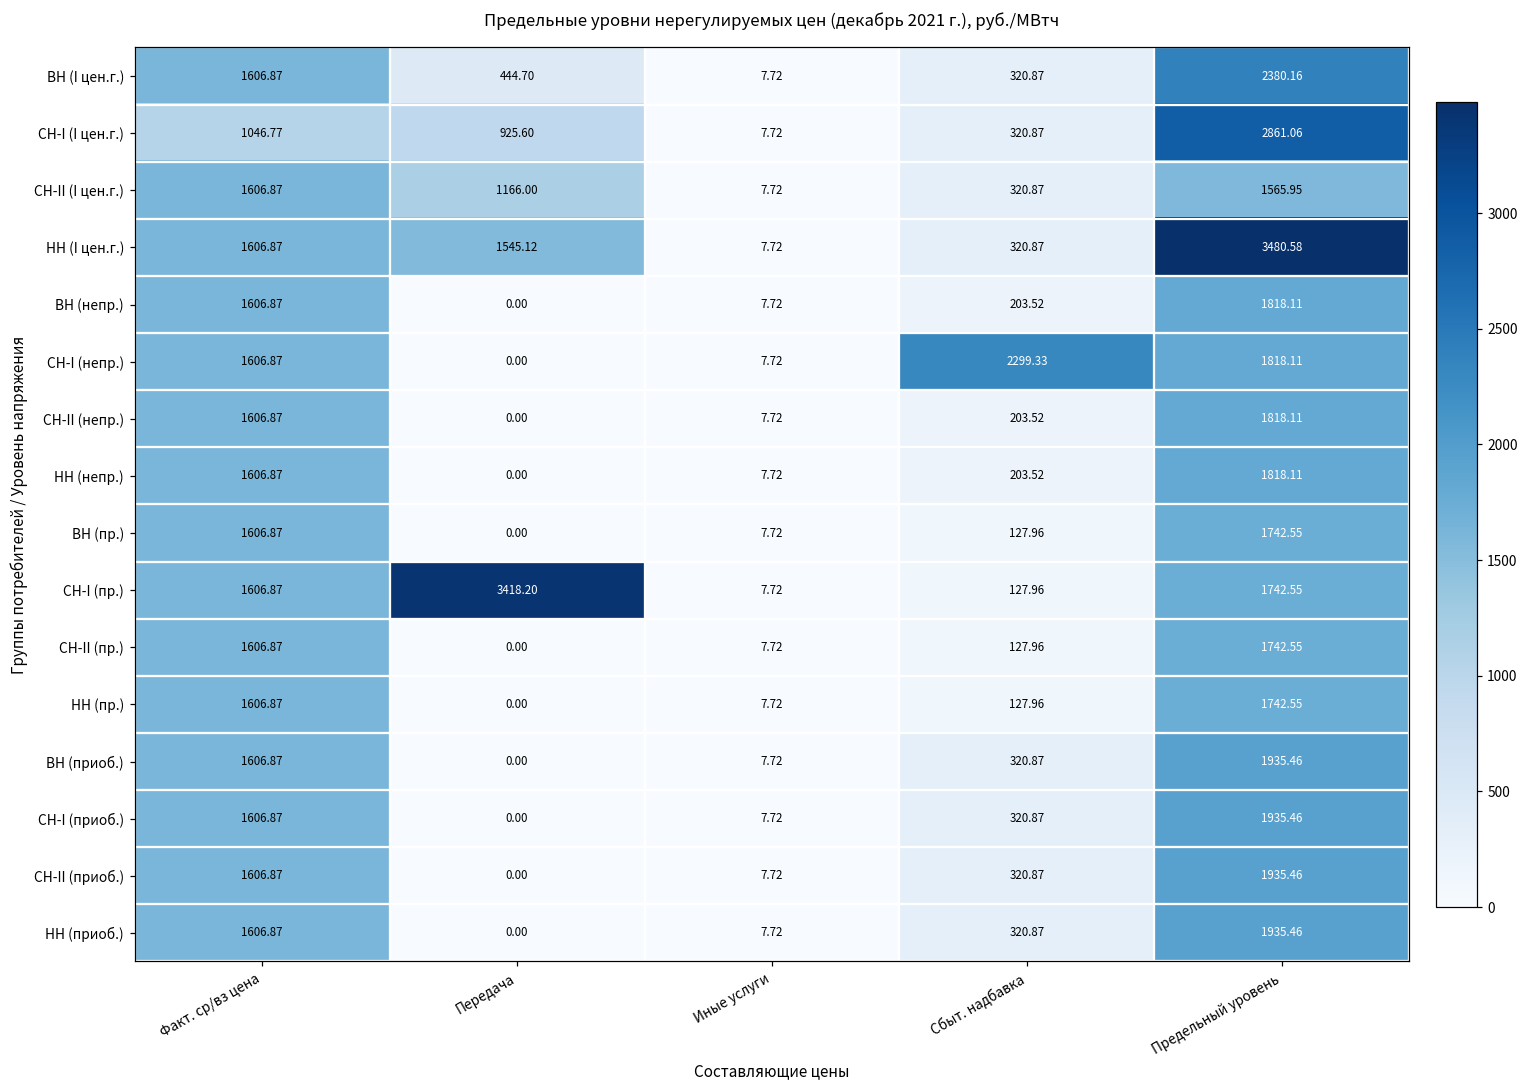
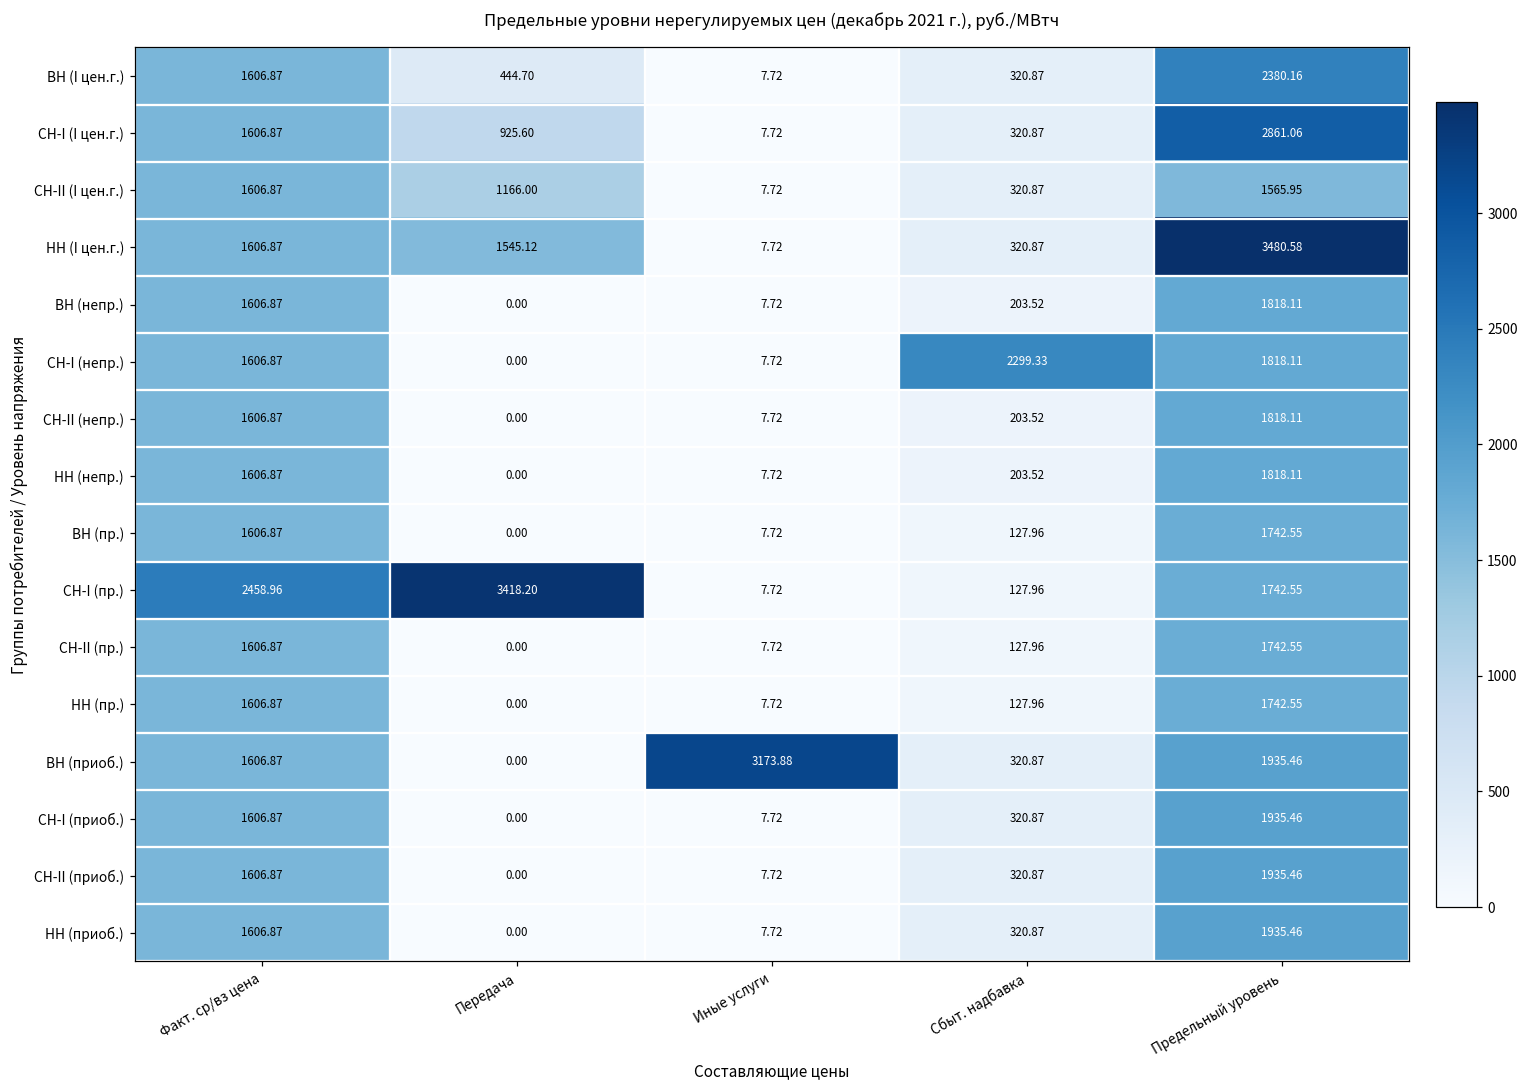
  {
    "ВН (I цен.г.)": {
      "Факт. ср/вз цена": 1606.87,
      "Передача": 444.70,
      "Иные услуги": 7.72,
      "Сбыт. надбавка": 320.87,
      "Предельный уровень": 2380.16
    },
    "СН-I (I цен.г.)": {
-     "Факт. ср/вз цена": 1046.77,
+     "Факт. ср/вз цена": 1606.87,
      "Передача": 925.60,
      "Иные услуги": 7.72,
      "Сбыт. надбавка": 320.87,
      "Предельный уровень": 2861.06
    },
    "СН-II (I цен.г.)": {
      "Факт. ср/вз цена": 1606.87,
      "Передача": 1166.00,
      "Иные услуги": 7.72,
      "Сбыт. надбавка": 320.87,
      "Предельный уровень": 1565.95
    },
    "НН (I цен.г.)": {
      "Факт. ср/вз цена": 1606.87,
      "Передача": 1545.12,
      "Иные услуги": 7.72,
      "Сбыт. надбавка": 320.87,
      "Предельный уровень": 3480.58
    },
    "ВН (непр.)": {
      "Факт. ср/вз цена": 1606.87,
      "Передача": 0.00,
      "Иные услуги": 7.72,
      "Сбыт. надбавка": 203.52,
      "Предельный уровень": 1818.11
    },
    "СН-I (непр.)": {
      "Факт. ср/вз цена": 1606.87,
      "Передача": 0.00,
      "Иные услуги": 7.72,
      "Сбыт. надбавка": 2299.33,
      "Предельный уровень": 1818.11
    },
    "СН-II (непр.)": {
      "Факт. ср/вз цена": 1606.87,
      "Передача": 0.00,
      "Иные услуги": 7.72,
      "Сбыт. надбавка": 203.52,
      "Предельный уровень": 1818.11
    },
    "НН (непр.)": {
      "Факт. ср/вз цена": 1606.87,
      "Передача": 0.00,
      "Иные услуги": 7.72,
      "Сбыт. надбавка": 203.52,
      "Предельный уровень": 1818.11
    },
    "ВН (пр.)": {
      "Факт. ср/вз цена": 1606.87,
      "Передача": 0.00,
      "Иные услуги": 7.72,
      "Сбыт. надбавка": 127.96,
      "Предельный уровень": 1742.55
    },
    "СН-I (пр.)": {
-     "Факт. ср/вз цена": 1606.87,
+     "Факт. ср/вз цена": 2458.96,
      "Передача": 3418.20,
      "Иные услуги": 7.72,
      "Сбыт. надбавка": 127.96,
      "Предельный уровень": 1742.55
    },
    "СН-II (пр.)": {
      "Факт. ср/вз цена": 1606.87,
      "Передача": 0.00,
      "Иные услуги": 7.72,
      "Сбыт. надбавка": 127.96,
      "Предельный уровень": 1742.55
    },
    "НН (пр.)": {
      "Факт. ср/вз цена": 1606.87,
      "Передача": 0.00,
      "Иные услуги": 7.72,
      "Сбыт. надбавка": 127.96,
      "Предельный уровень": 1742.55
    },
    "ВН (приоб.)": {
      "Факт. ср/вз цена": 1606.87,
      "Передача": 0.00,
-     "Иные услуги": 7.72,
+     "Иные услуги": 3173.88,
      "Сбыт. надбавка": 320.87,
      "Предельный уровень": 1935.46
    },
    "СН-I (приоб.)": {
      "Факт. ср/вз цена": 1606.87,
      "Передача": 0.00,
      "Иные услуги": 7.72,
      "Сбыт. надбавка": 320.87,
      "Предельный уровень": 1935.46
    },
    "СН-II (приоб.)": {
      "Факт. ср/вз цена": 1606.87,
      "Передача": 0.00,
      "Иные услуги": 7.72,
      "Сбыт. надбавка": 320.87,
      "Предельный уровень": 1935.46
    },
    "НН (приоб.)": {
      "Факт. ср/вз цена": 1606.87,
      "Передача": 0.00,
      "Иные услуги": 7.72,
      "Сбыт. надбавка": 320.87,
      "Предельный уровень": 1935.46
    }
  }
